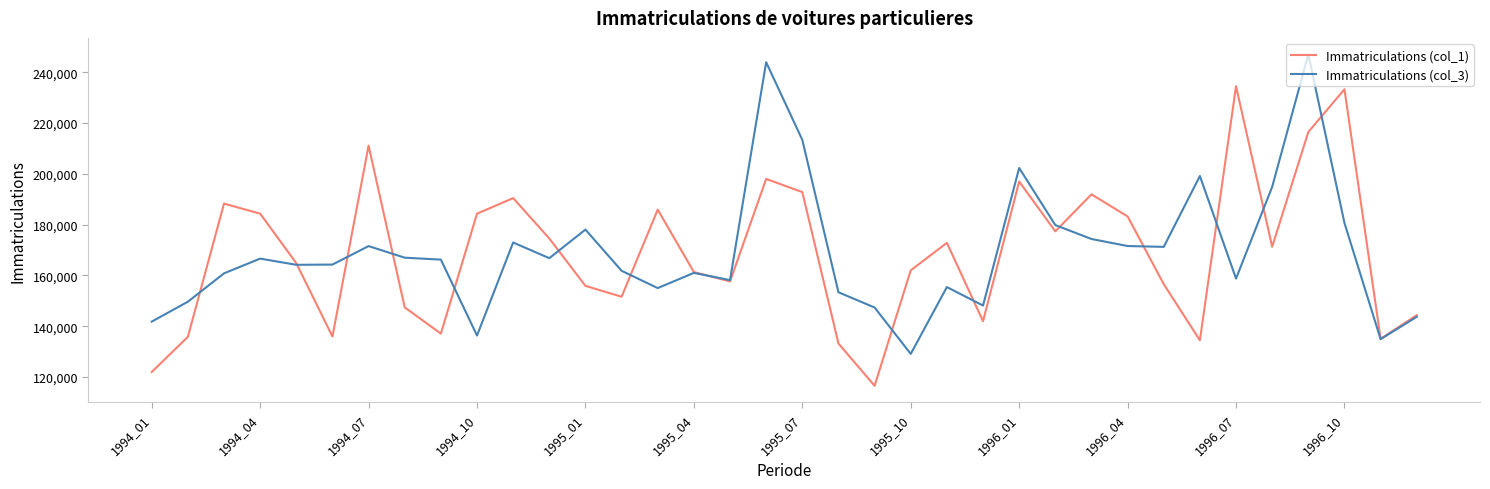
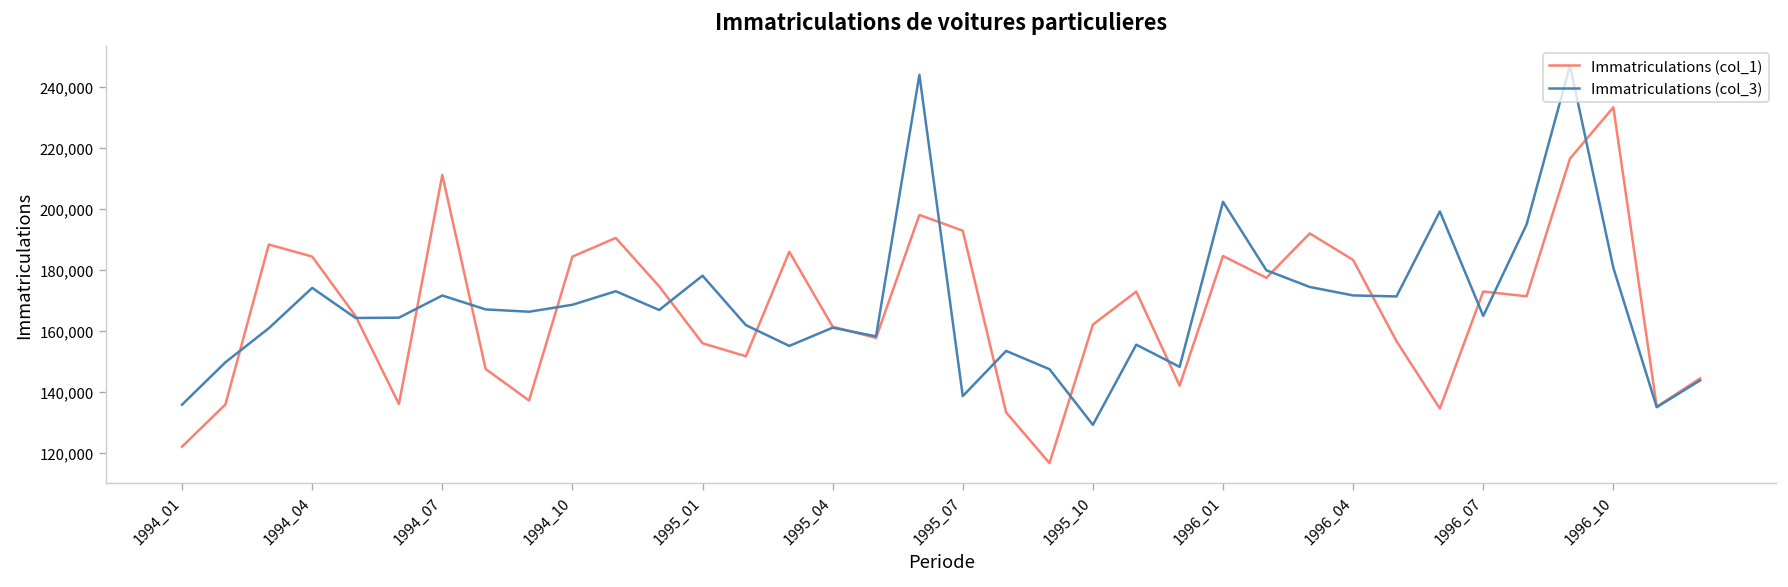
  {
    "Immatriculations (col_1)": {
      "1994_01": "122,000",
      "1994_04": "184,000",
      "1994_07": "211,000",
      "1994_10": "184,000",
      "1995_01": "156,000",
      "1995_07": "193,000",
      "1995_10": "162,000",
-     "1996_01": "197,000",
+     "1996_01": "185,000",
      "1996_04": "183,000",
-     "1996_07": "234,000",
+     "1996_07": "173,000",
      "1996_10": "233,000"
    },
    "Immatriculations (col_3)": {
-     "1994_01": "142,000",
-     "1994_04": "167,000",
+     "1994_01": "136,000",
+     "1994_04": "174,000",
      "1994_07": "172,000",
-     "1994_10": "136,000",
+     "1994_10": "169,000",
      "1995_01": "178,000",
-     "1995_07": "213,000",
+     "1995_07": "139,000",
      "1995_10": "129,000",
      "1996_01": "202,000",
      "1996_04": "172,000",
-     "1996_07": "159,000",
+     "1996_07": "165,000",
      "1996_10": "181,000"
    }
  }
